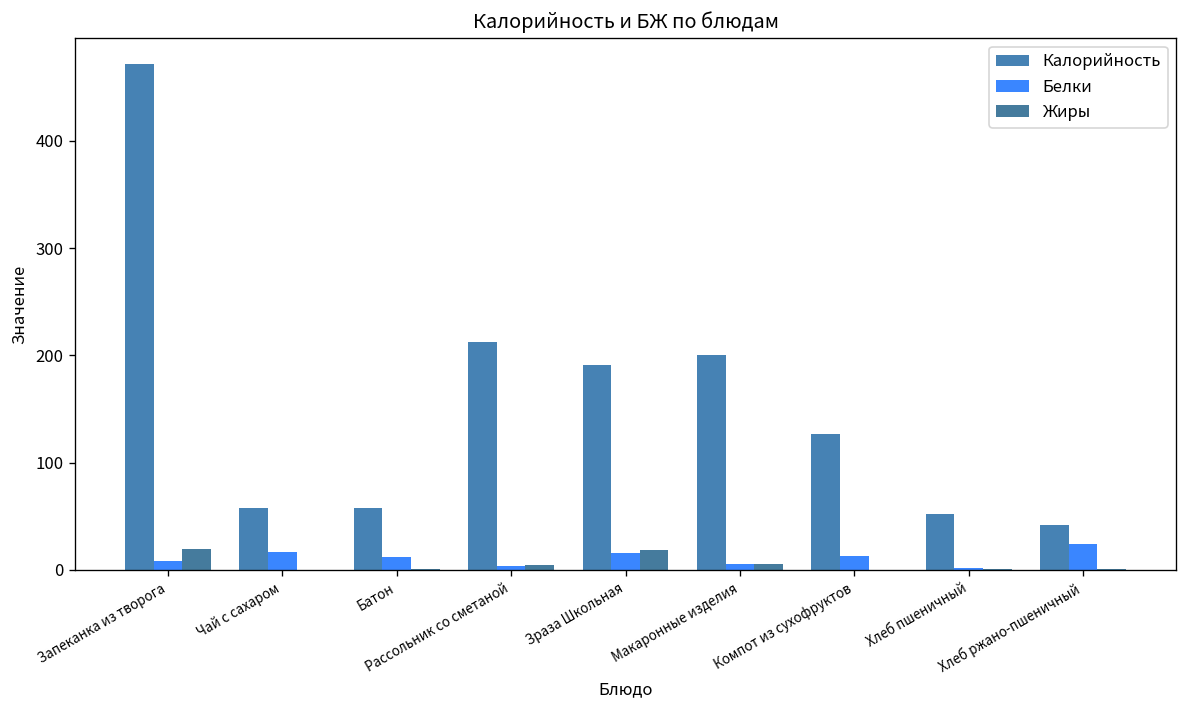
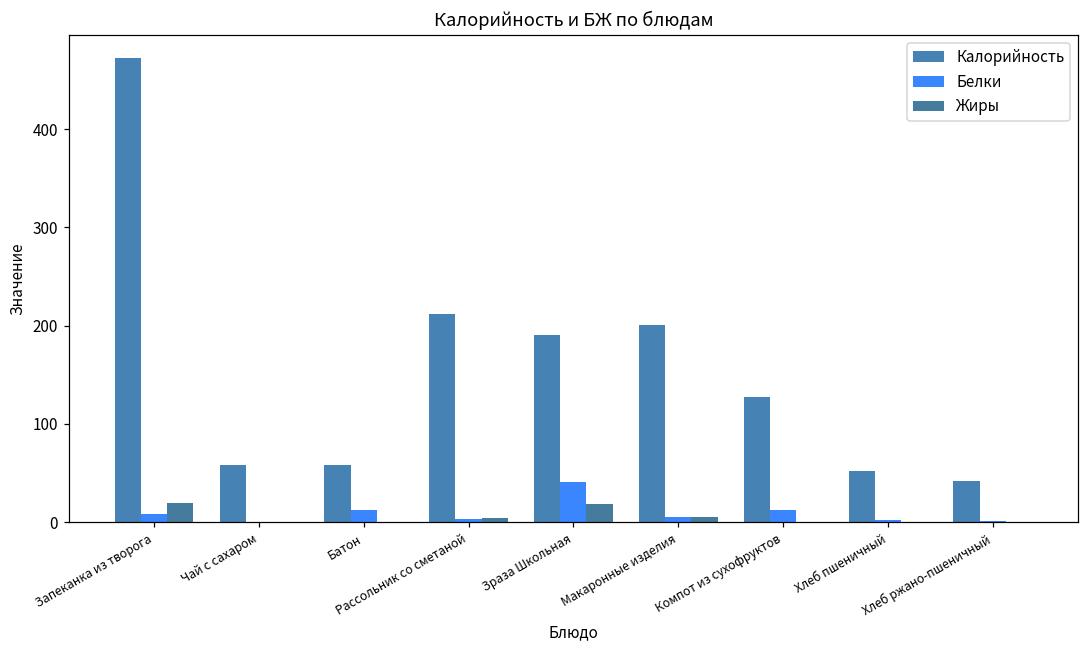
  {
    "Белки": {
      "Запеканка из творога": 10,
-     "Чай с сахаром": 20,
+     "Чай с сахаром": 0,
      "Батон": 10,
      "Рассольник со сметаной": 0,
-     "Зраза Школьная": 20,
+     "Зраза Школьная": 40,
      "Макаронные изделия": 10,
      "Компот из сухофруктов": 10,
-     "Хлеб ржано-пшеничный": 20
+     "Хлеб ржано-пшеничный": 0
    }
  }
